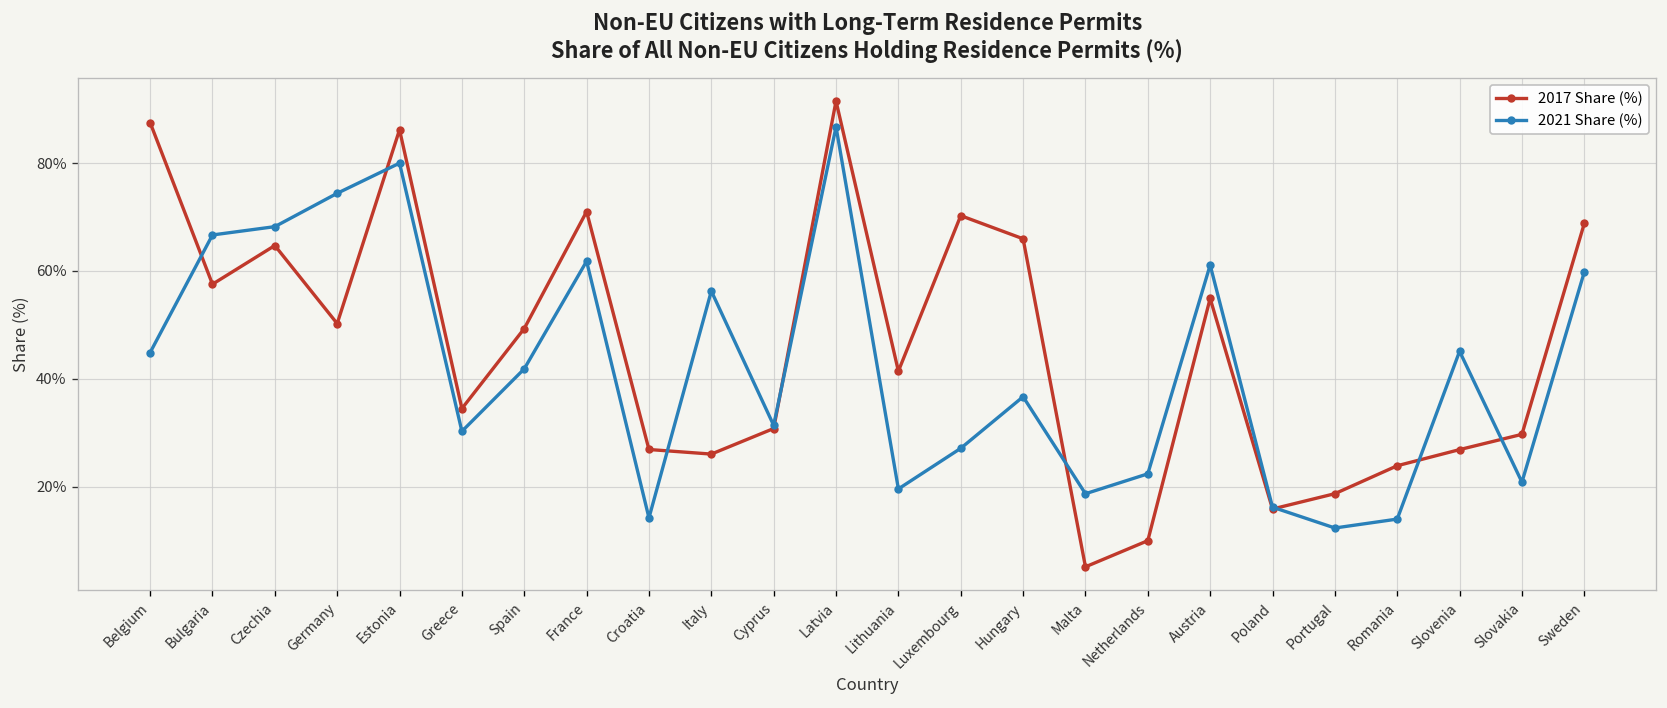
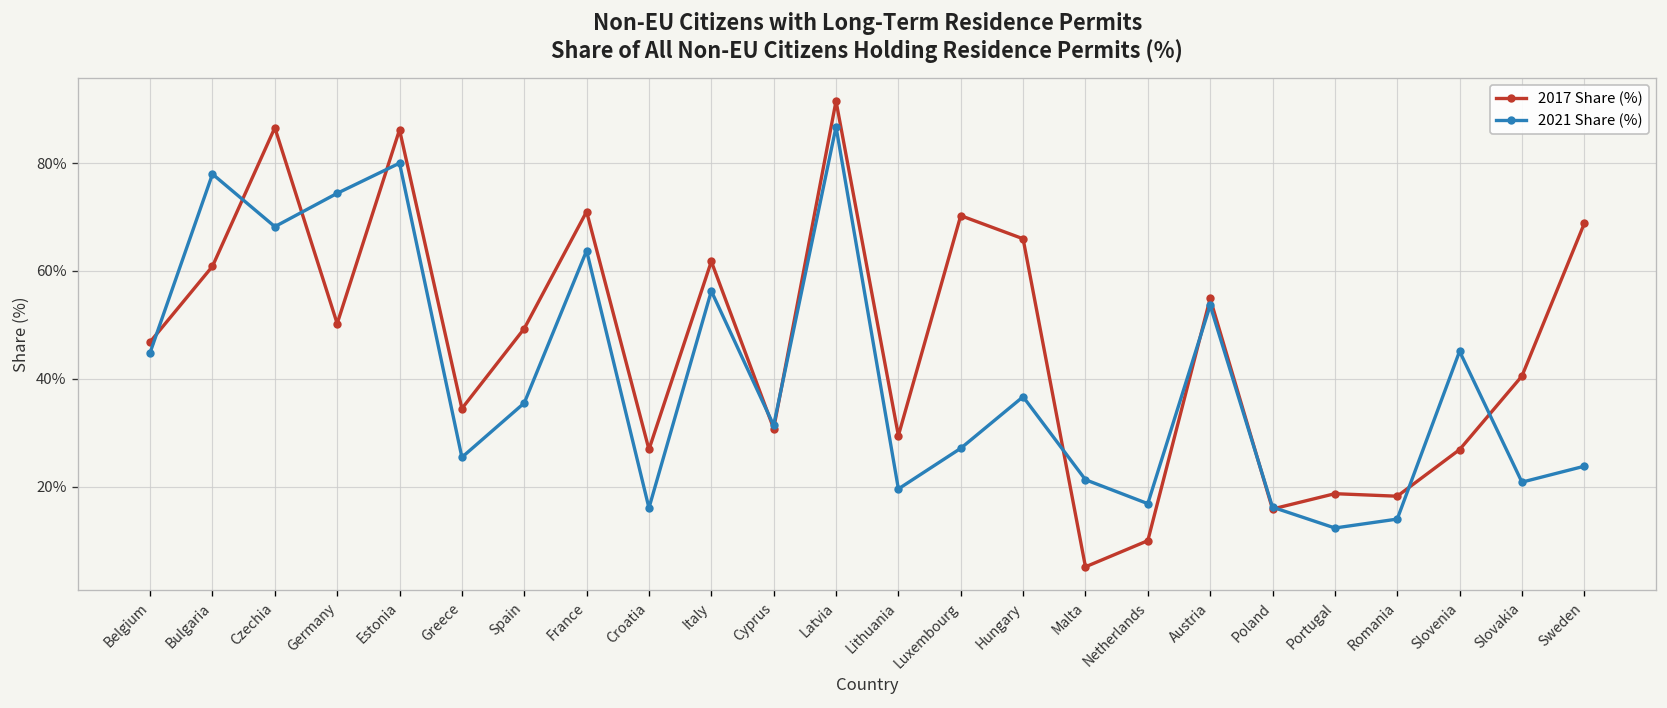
  {
    "2017 Share (%)": {
-     "Belgium": "88%",
-     "Bulgaria": "58%",
-     "Czechia": "65%",
+     "Belgium": "47%",
+     "Bulgaria": "61%",
+     "Czechia": "87%",
      "Germany": "50%",
      "Estonia": "86%",
      "Greece": "34%",
      "Spain": "49%",
      "France": "71%",
      "Croatia": "27%",
-     "Italy": "26%",
+     "Italy": "62%",
      "Cyprus": "31%",
      "Latvia": "91%",
-     "Lithuania": "41%",
+     "Lithuania": "29%",
      "Luxembourg": "70%",
      "Hungary": "66%",
      "Malta": "5%",
      "Netherlands": "10%",
      "Austria": "55%",
      "Portugal": "19%",
-     "Romania": "24%",
+     "Romania": "18%",
      "Slovenia": "27%",
-     "Slovakia": "30%",
+     "Slovakia": "41%",
      "Sweden": "69%"
    },
    "2021 Share (%)": {
      "Belgium": "45%",
-     "Bulgaria": "67%",
+     "Bulgaria": "78%",
      "Czechia": "68%",
      "Germany": "74%",
      "Estonia": "80%",
-     "Greece": "30%",
-     "Spain": "42%",
-     "France": "62%",
-     "Croatia": "14%",
+     "Greece": "25%",
+     "Spain": "36%",
+     "France": "64%",
+     "Croatia": "16%",
      "Italy": "56%",
      "Cyprus": "31%",
      "Latvia": "87%",
      "Lithuania": "20%",
      "Luxembourg": "27%",
      "Hungary": "37%",
-     "Malta": "19%",
-     "Netherlands": "22%",
-     "Austria": "61%",
+     "Malta": "21%",
+     "Netherlands": "17%",
+     "Austria": "54%",
      "Portugal": "12%",
      "Romania": "14%",
      "Slovenia": "45%",
      "Slovakia": "21%",
-     "Sweden": "60%"
+     "Sweden": "24%"
    }
  }
